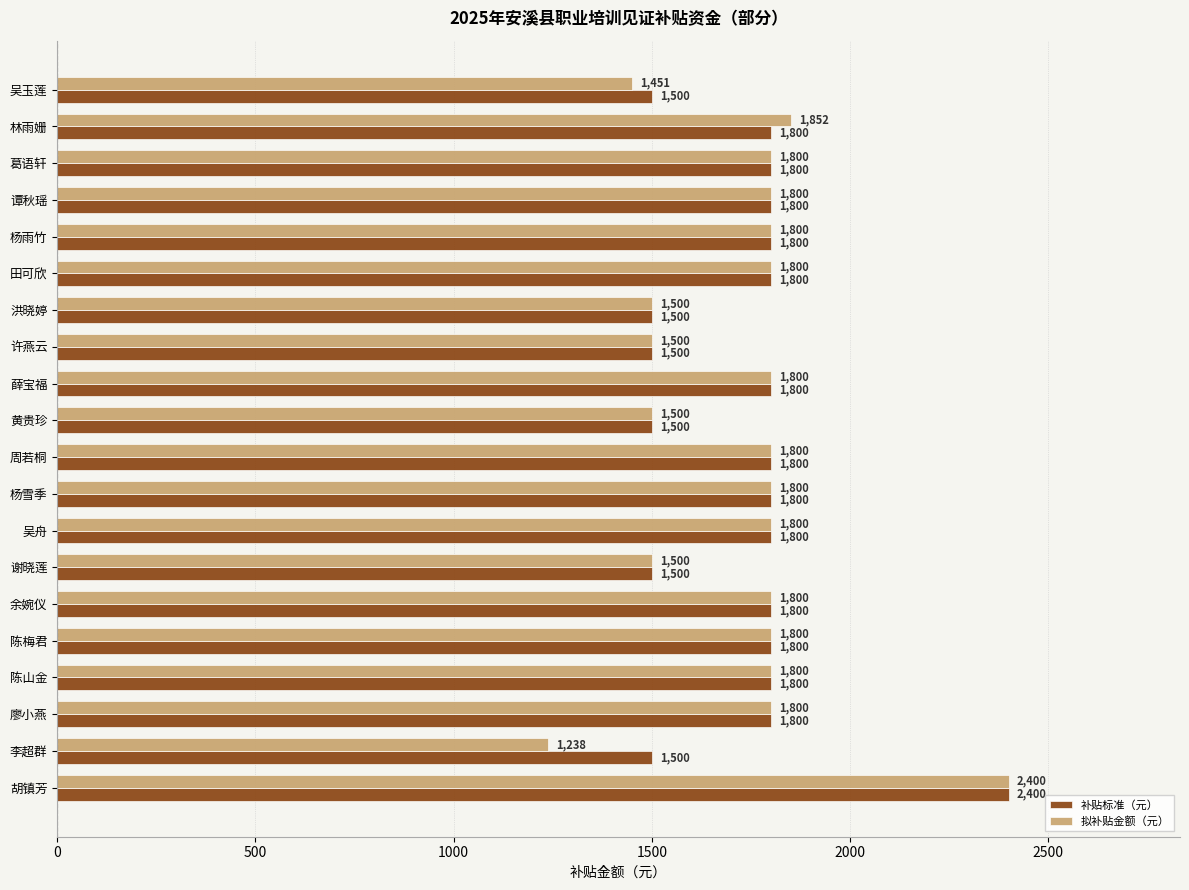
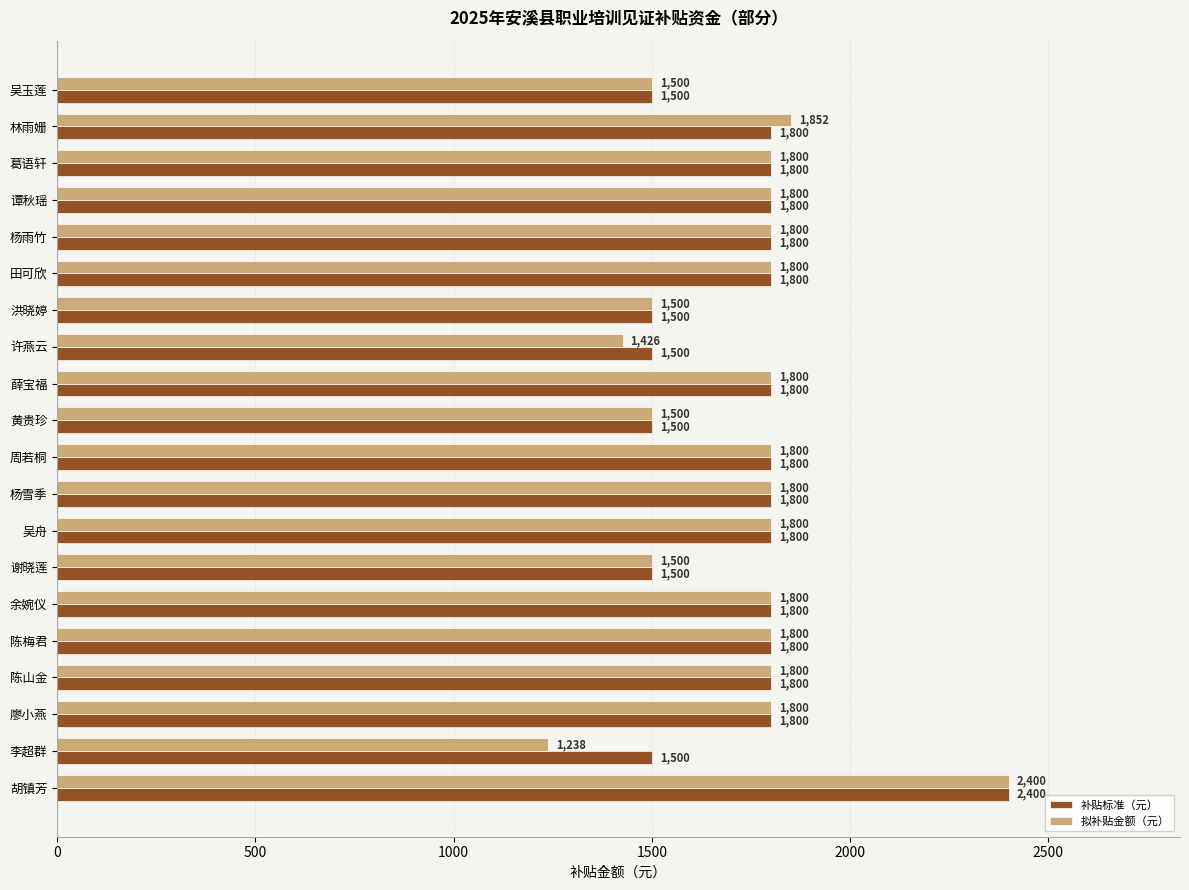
  {
    "补贴标准（元）": {
      "吴玉莲": "1,500",
      "林雨姗": "1,800",
      "葛语轩": "1,800",
      "谭秋瑶": "1,800",
      "杨雨竹": "1,800",
      "田可欣": "1,800",
      "洪晓婷": "1,500",
      "许燕云": "1,500",
      "薛宝福": "1,800",
      "黄贵珍": "1,500",
      "周若桐": "1,800",
      "杨雪季": "1,800",
      "吴舟": "1,800",
      "谢晓莲": "1,500",
      "余婉仪": "1,800",
      "陈梅君": "1,800",
      "陈山金": "1,800",
      "廖小燕": "1,800",
      "李超群": "1,500"
    },
    "拟补贴金额（元）": {
-     "吴玉莲": "1,451",
+     "吴玉莲": "1,500",
      "林雨姗": "1,852",
      "葛语轩": "1,800",
      "谭秋瑶": "1,800",
      "杨雨竹": "1,800",
      "田可欣": "1,800",
      "洪晓婷": "1,500",
-     "许燕云": "1,500",
+     "许燕云": "1,426",
      "薛宝福": "1,800",
      "黄贵珍": "1,500",
      "周若桐": "1,800",
      "杨雪季": "1,800",
      "吴舟": "1,800",
      "谢晓莲": "1,500",
      "余婉仪": "1,800",
      "陈梅君": "1,800",
      "陈山金": "1,800",
      "廖小燕": "1,800",
      "李超群": "1,238",
      "胡镇芳": "2,400"
    }
  }
